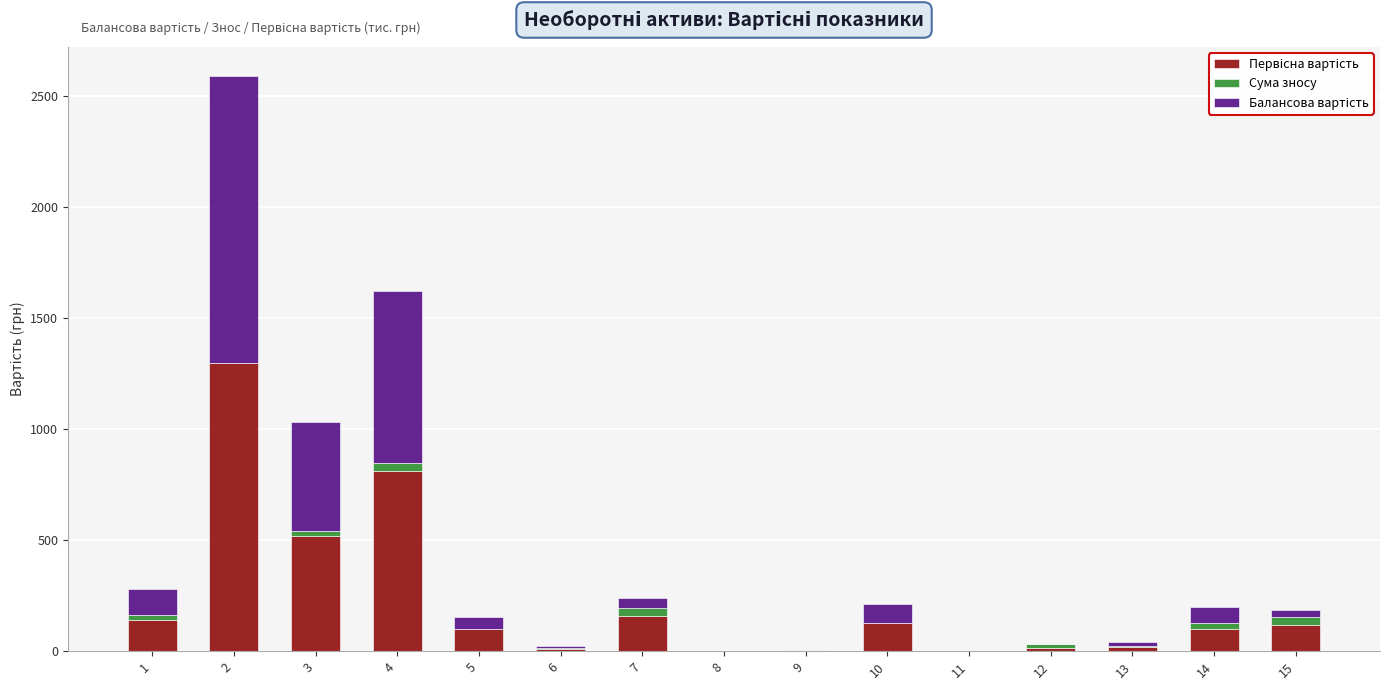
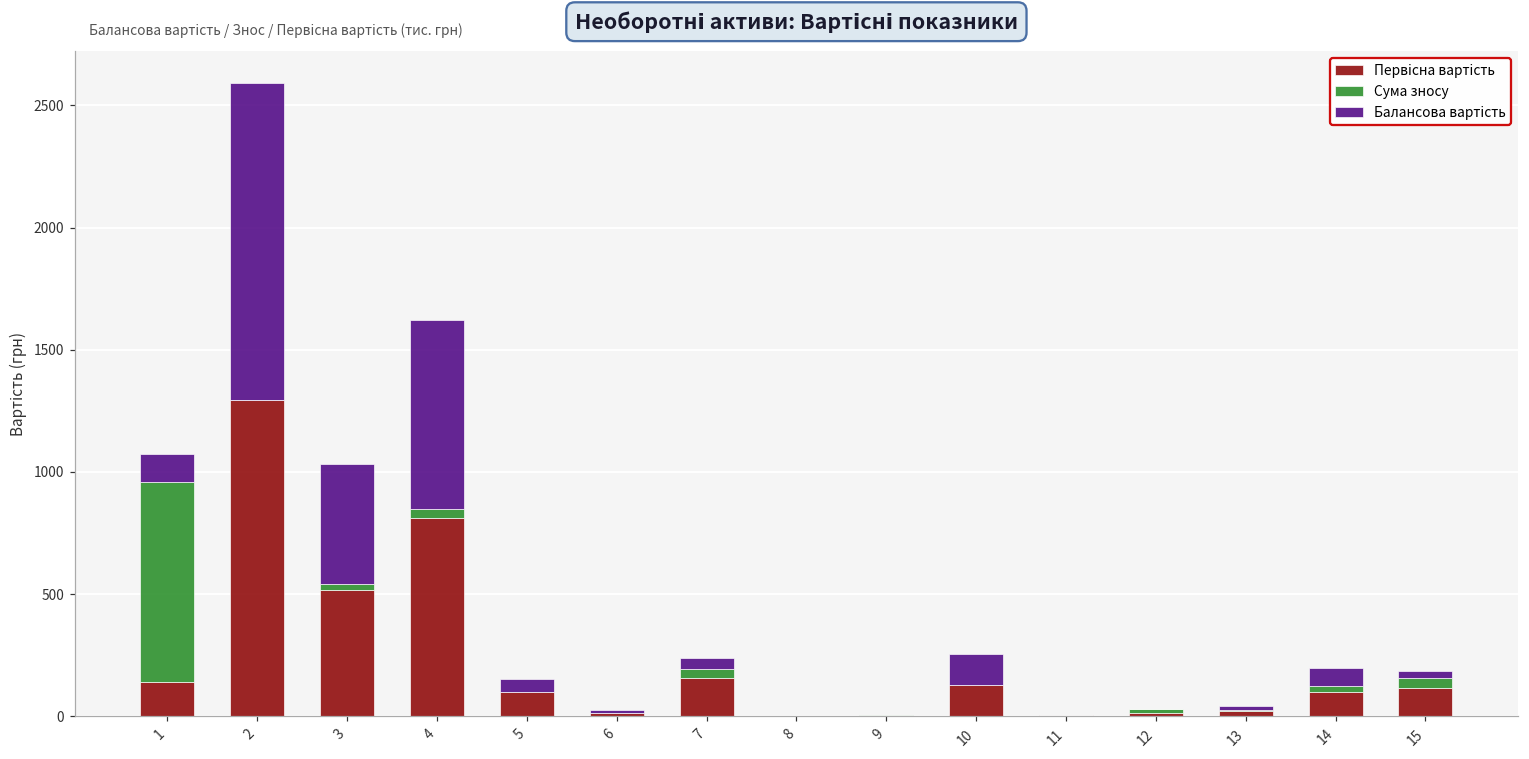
  {
    "Первісна вартість": {
      "1": 140,
      "2": 1300,
      "3": 520,
      "4": 810,
      "5": 100,
      "6": 10,
      "7": 160,
      "10": 130,
      "12": 20,
      "13": 20,
      "14": 100,
      "15": 120
    },
    "Сума зносу": {
-     "1": 20,
+     "1": 820,
      "2": 0,
      "3": 20,
      "4": 40,
      "5": 0,
      "7": 40,
      "10": 0,
      "12": 20,
      "14": 30,
      "15": 40
    },
    "Балансова вартість": {
      "1": 120,
      "2": 1300,
      "3": 490,
      "4": 770,
      "5": 50,
      "7": 40,
-     "10": 80,
+     "10": 130,
      "12": 0,
      "13": 20,
      "14": 70,
      "15": 30
    }
  }
